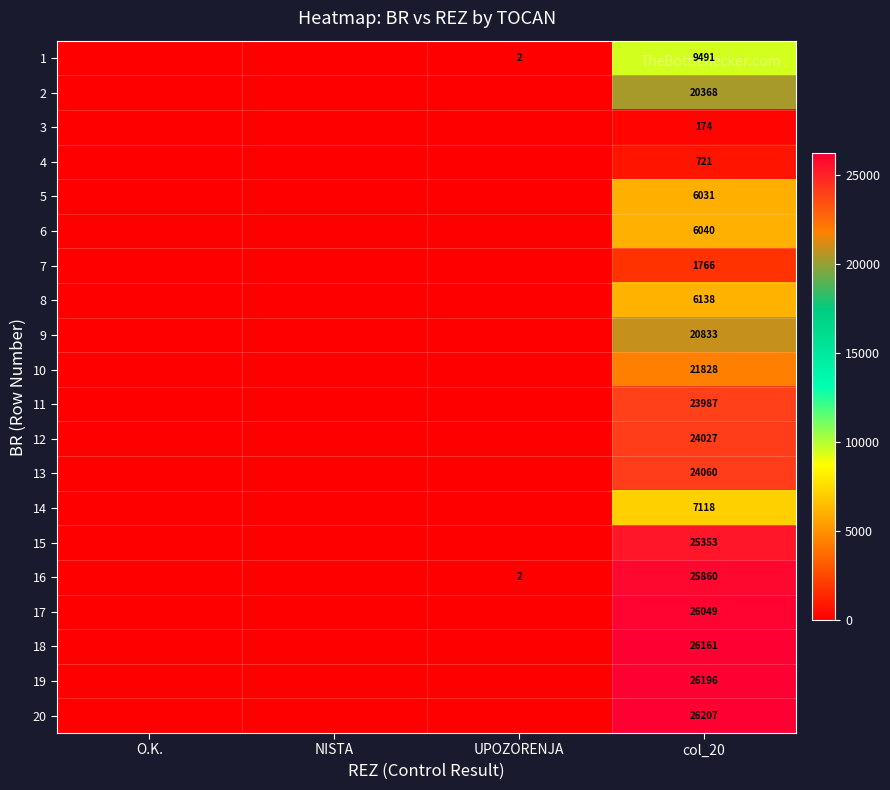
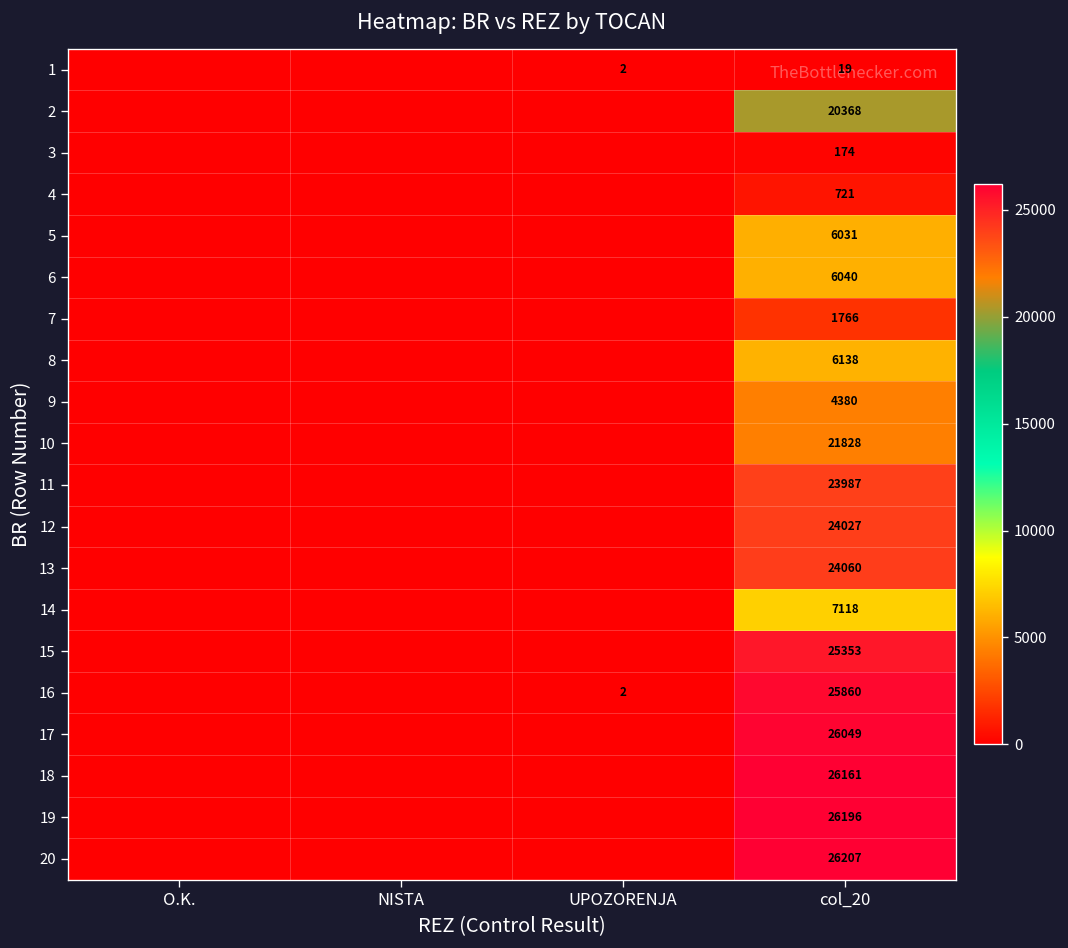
  {
    "1": {
      "UPOZORENJA": 2,
-     "col_20": 9491
+     "col_20": 19
    },
    "2": {
      "col_20": 20368
    },
    "3": {
      "col_20": 174
    },
    "4": {
      "col_20": 721
    },
    "5": {
      "col_20": 6031
    },
    "6": {
      "col_20": 6040
    },
    "7": {
      "col_20": 1766
    },
    "8": {
      "col_20": 6138
    },
    "9": {
-     "col_20": 20833
+     "col_20": 4380
    },
    "10": {
      "col_20": 21828
    },
    "11": {
      "col_20": 23987
    },
    "12": {
      "col_20": 24027
    },
    "13": {
      "col_20": 24060
    },
    "14": {
      "col_20": 7118
    },
    "15": {
      "col_20": 25353
    },
    "16": {
      "UPOZORENJA": 2,
      "col_20": 25860
    },
    "17": {
      "col_20": 26049
    },
    "18": {
      "col_20": 26161
    },
    "19": {
      "col_20": 26196
    },
    "20": {
      "col_20": 26207
    }
  }
